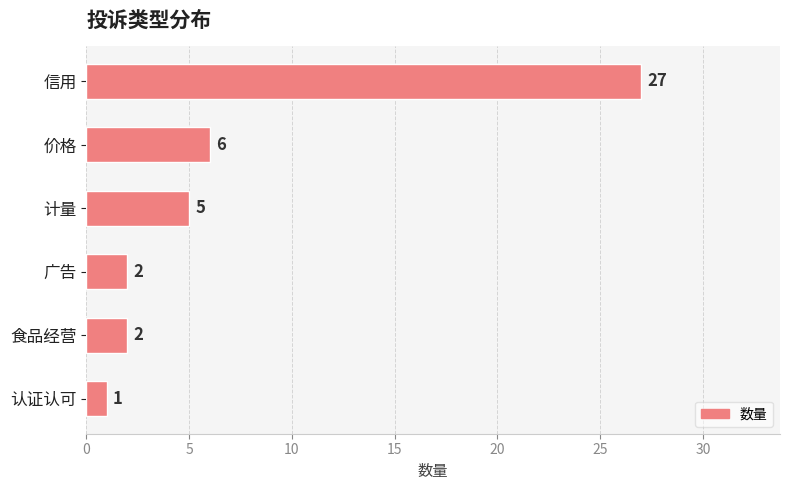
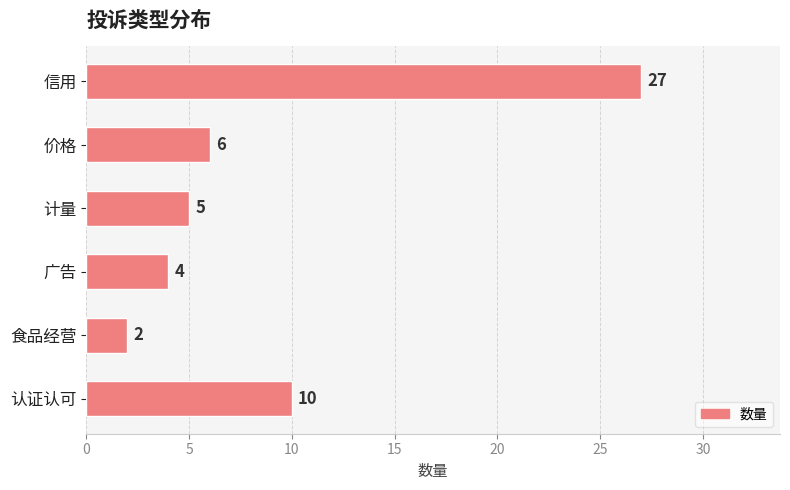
  {
    "信用": 27,
    "价格": 6,
    "计量": 5,
-   "广告": 2,
+   "广告": 4,
    "食品经营": 2,
-   "认证认可": 1
+   "认证认可": 10
  }
